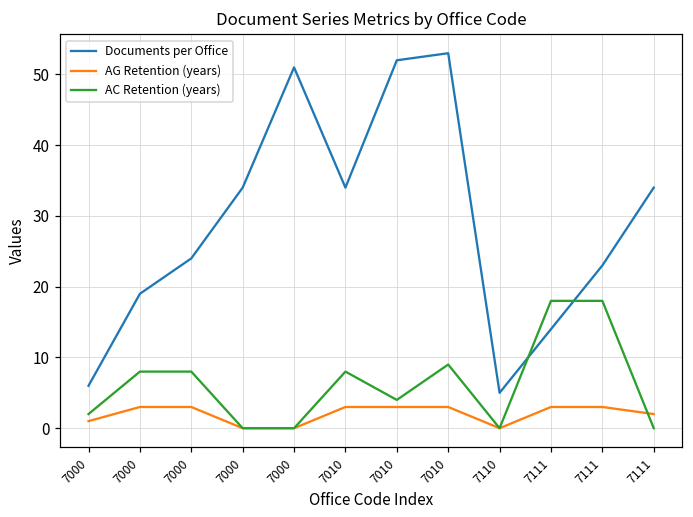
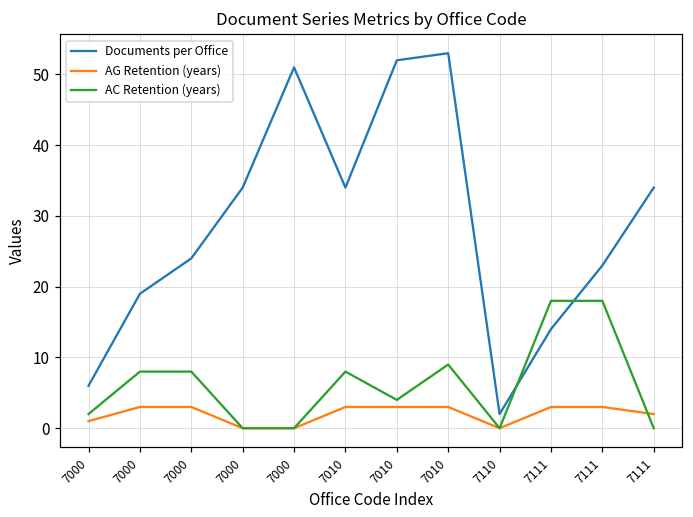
  {
    "Documents per Office": {
-     "7110": 5
+     "7110": 2
    }
  }
